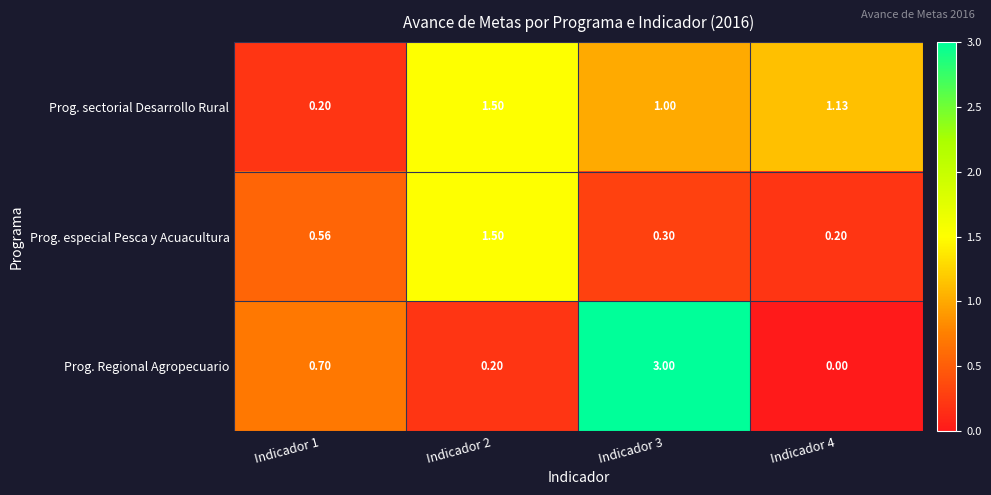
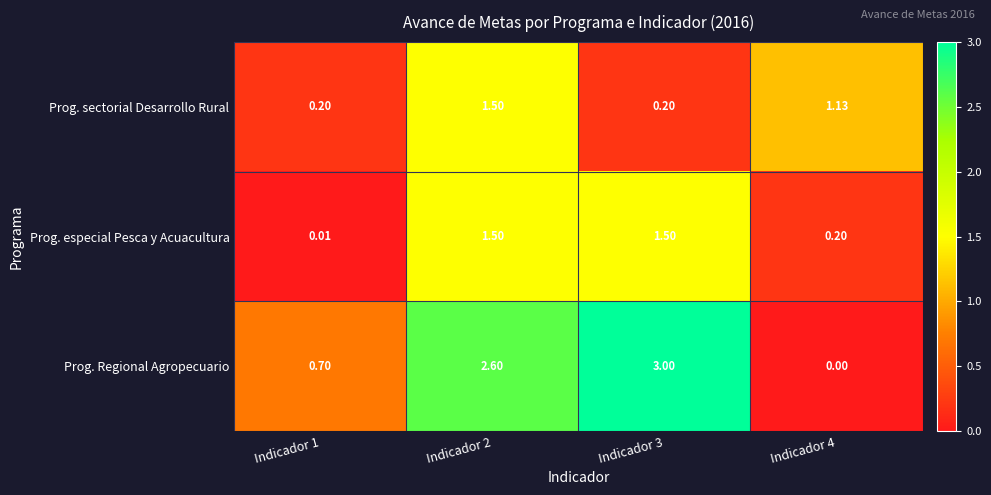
  {
    "Prog. sectorial Desarrollo Rural": {
      "Indicador 1": 0.20,
      "Indicador 2": 1.50,
-     "Indicador 3": 1.00,
+     "Indicador 3": 0.20,
      "Indicador 4": 1.13
    },
    "Prog. especial Pesca y Acuacultura": {
-     "Indicador 1": 0.56,
+     "Indicador 1": 0.01,
      "Indicador 2": 1.50,
-     "Indicador 3": 0.30,
+     "Indicador 3": 1.50,
      "Indicador 4": 0.20
    },
    "Prog. Regional Agropecuario": {
      "Indicador 1": 0.70,
-     "Indicador 2": 0.20,
+     "Indicador 2": 2.60,
      "Indicador 3": 3.00,
      "Indicador 4": 0.00
    }
  }
